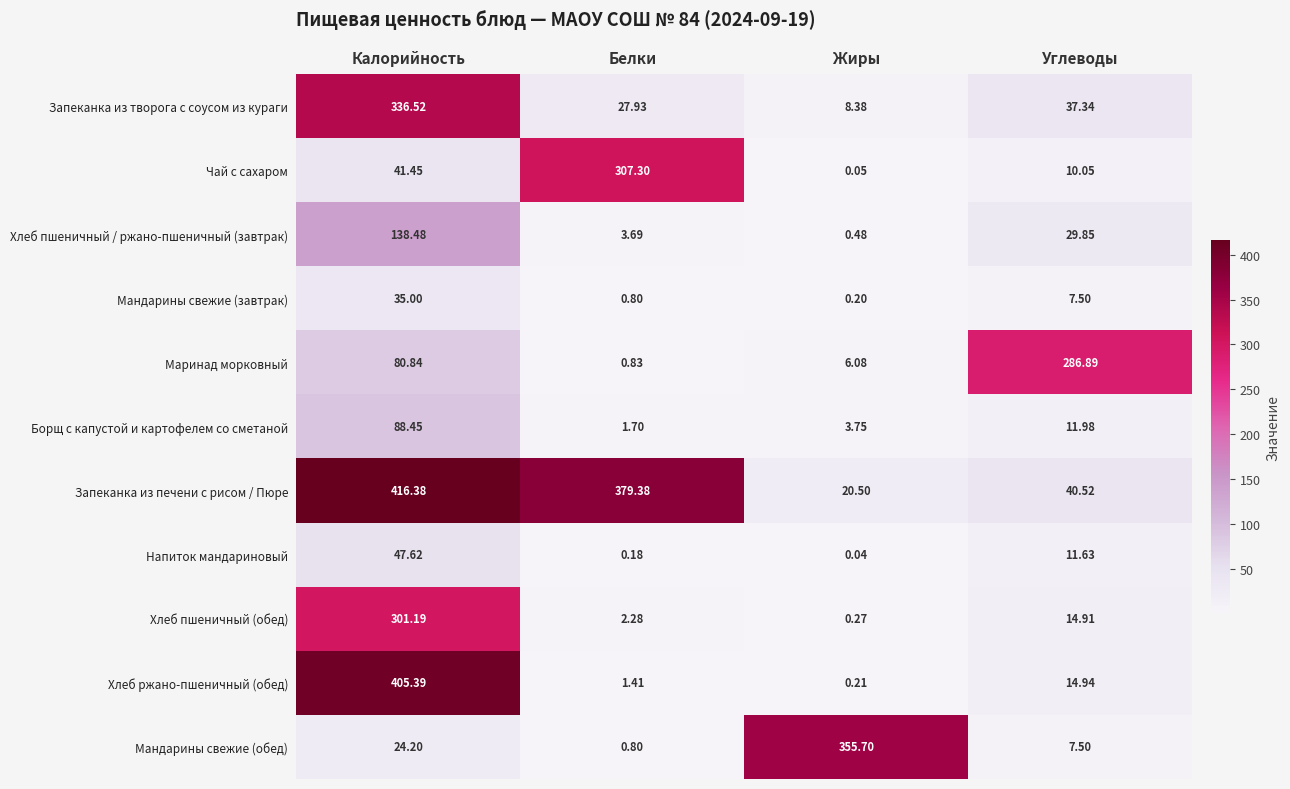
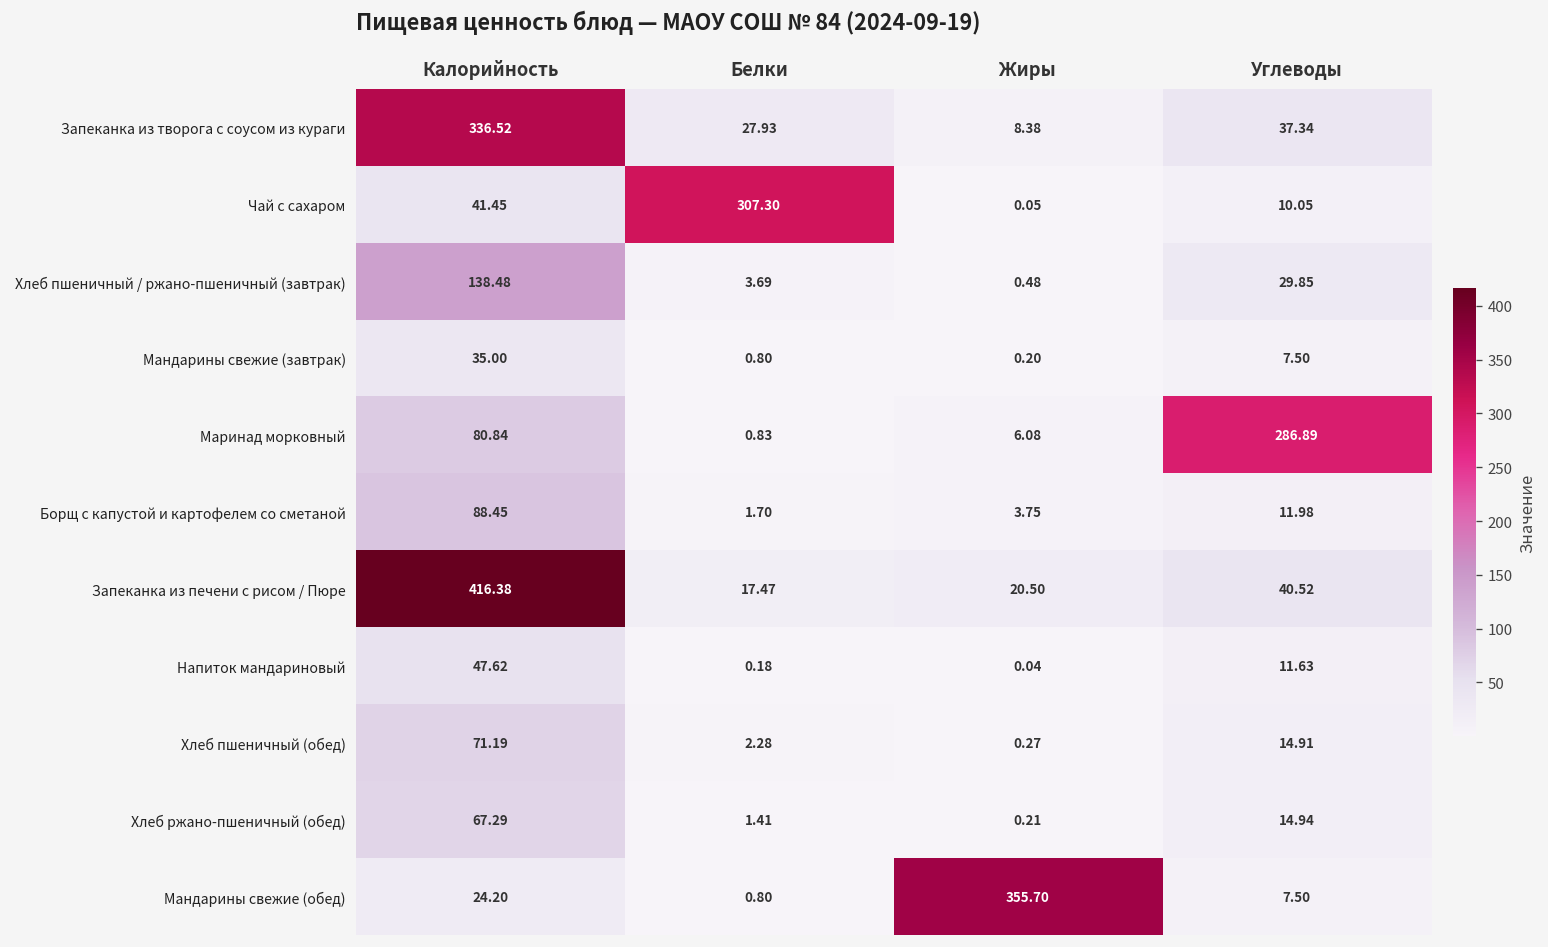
  {
    "Запеканка из творога с соусом из кураги": {
      "Калорийность": 336.52,
      "Белки": 27.93,
      "Жиры": 8.38,
      "Углеводы": 37.34
    },
    "Чай с сахаром": {
      "Калорийность": 41.45,
      "Белки": 307.30,
      "Жиры": 0.05,
      "Углеводы": 10.05
    },
    "Хлеб пшеничный / ржано-пшеничный (завтрак)": {
      "Калорийность": 138.48,
      "Белки": 3.69,
      "Жиры": 0.48,
      "Углеводы": 29.85
    },
    "Мандарины свежие (завтрак)": {
      "Калорийность": 35.00,
      "Белки": 0.80,
      "Жиры": 0.20,
      "Углеводы": 7.50
    },
    "Маринад морковный": {
      "Калорийность": 80.84,
      "Белки": 0.83,
      "Жиры": 6.08,
      "Углеводы": 286.89
    },
    "Борщ с капустой и картофелем со сметаной": {
      "Калорийность": 88.45,
      "Белки": 1.70,
      "Жиры": 3.75,
      "Углеводы": 11.98
    },
    "Запеканка из печени с рисом / Пюре": {
      "Калорийность": 416.38,
-     "Белки": 379.38,
+     "Белки": 17.47,
      "Жиры": 20.50,
      "Углеводы": 40.52
    },
    "Напиток мандариновый": {
      "Калорийность": 47.62,
      "Белки": 0.18,
      "Жиры": 0.04,
      "Углеводы": 11.63
    },
    "Хлеб пшеничный (обед)": {
-     "Калорийность": 301.19,
+     "Калорийность": 71.19,
      "Белки": 2.28,
      "Жиры": 0.27,
      "Углеводы": 14.91
    },
    "Хлеб ржано-пшеничный (обед)": {
-     "Калорийность": 405.39,
+     "Калорийность": 67.29,
      "Белки": 1.41,
      "Жиры": 0.21,
      "Углеводы": 14.94
    },
    "Мандарины свежие (обед)": {
      "Калорийность": 24.20,
      "Белки": 0.80,
      "Жиры": 355.70,
      "Углеводы": 7.50
    }
  }
